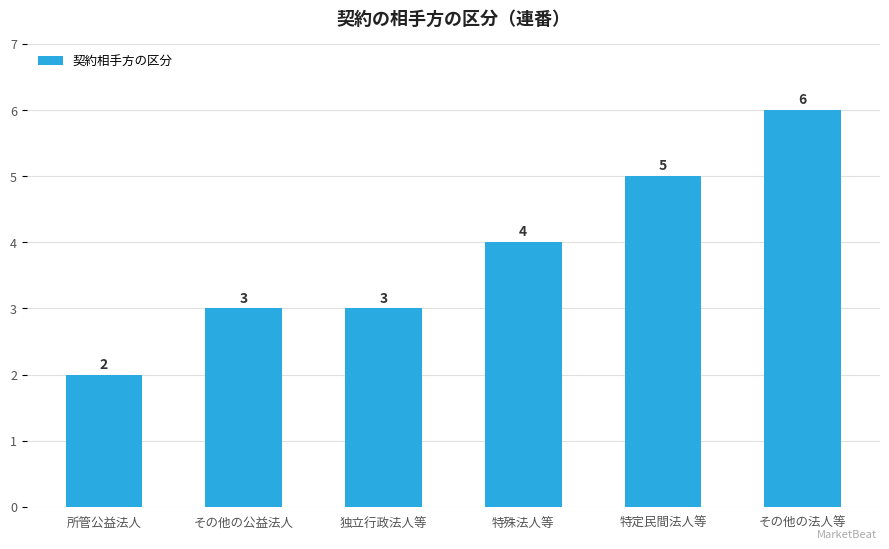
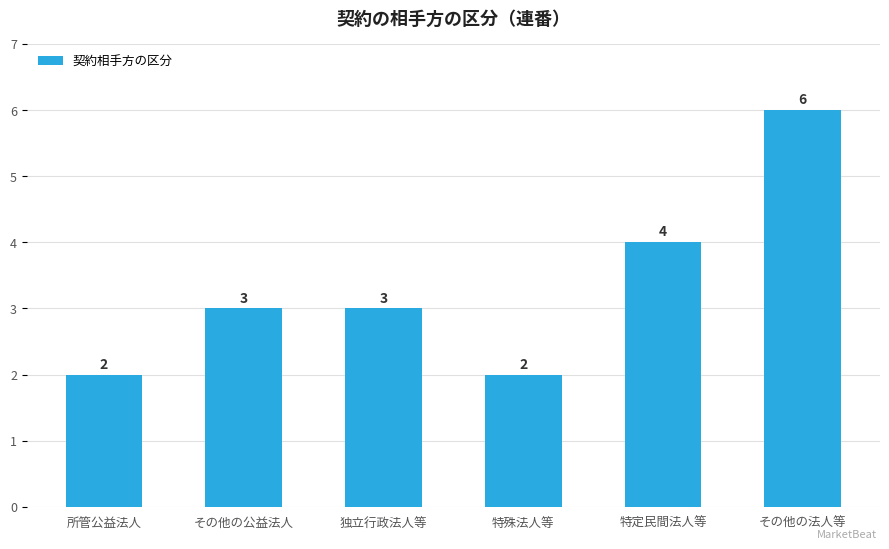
  {
    "所管公益法人": 2,
    "その他の公益法人": 3,
    "独立行政法人等": 3,
-   "特殊法人等": 4,
-   "特定民間法人等": 5,
+   "特殊法人等": 2,
+   "特定民間法人等": 4,
    "その他の法人等": 6
  }
